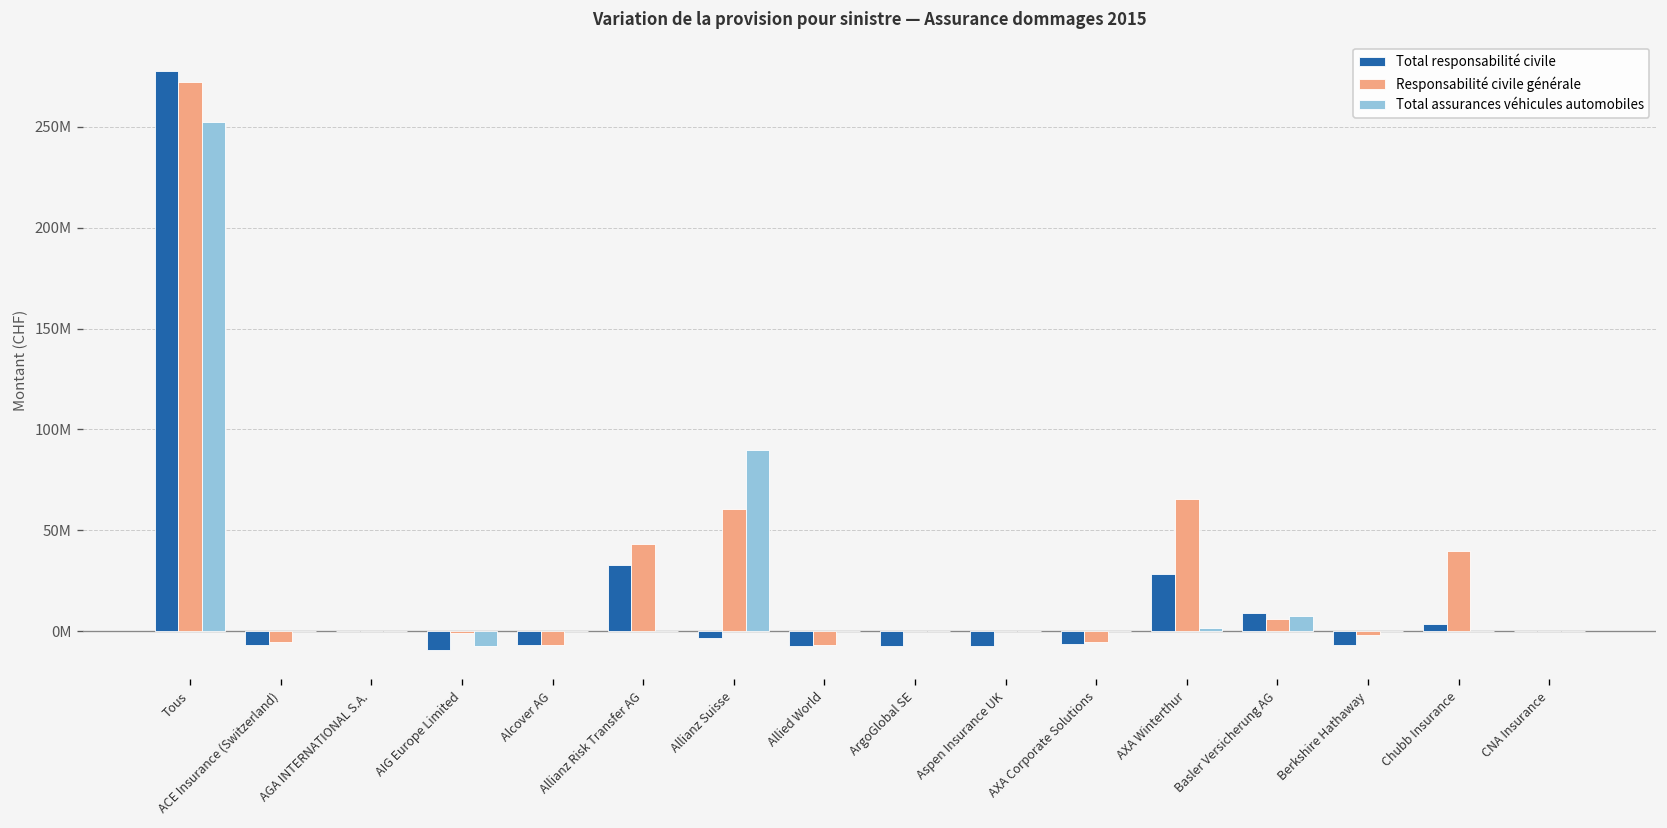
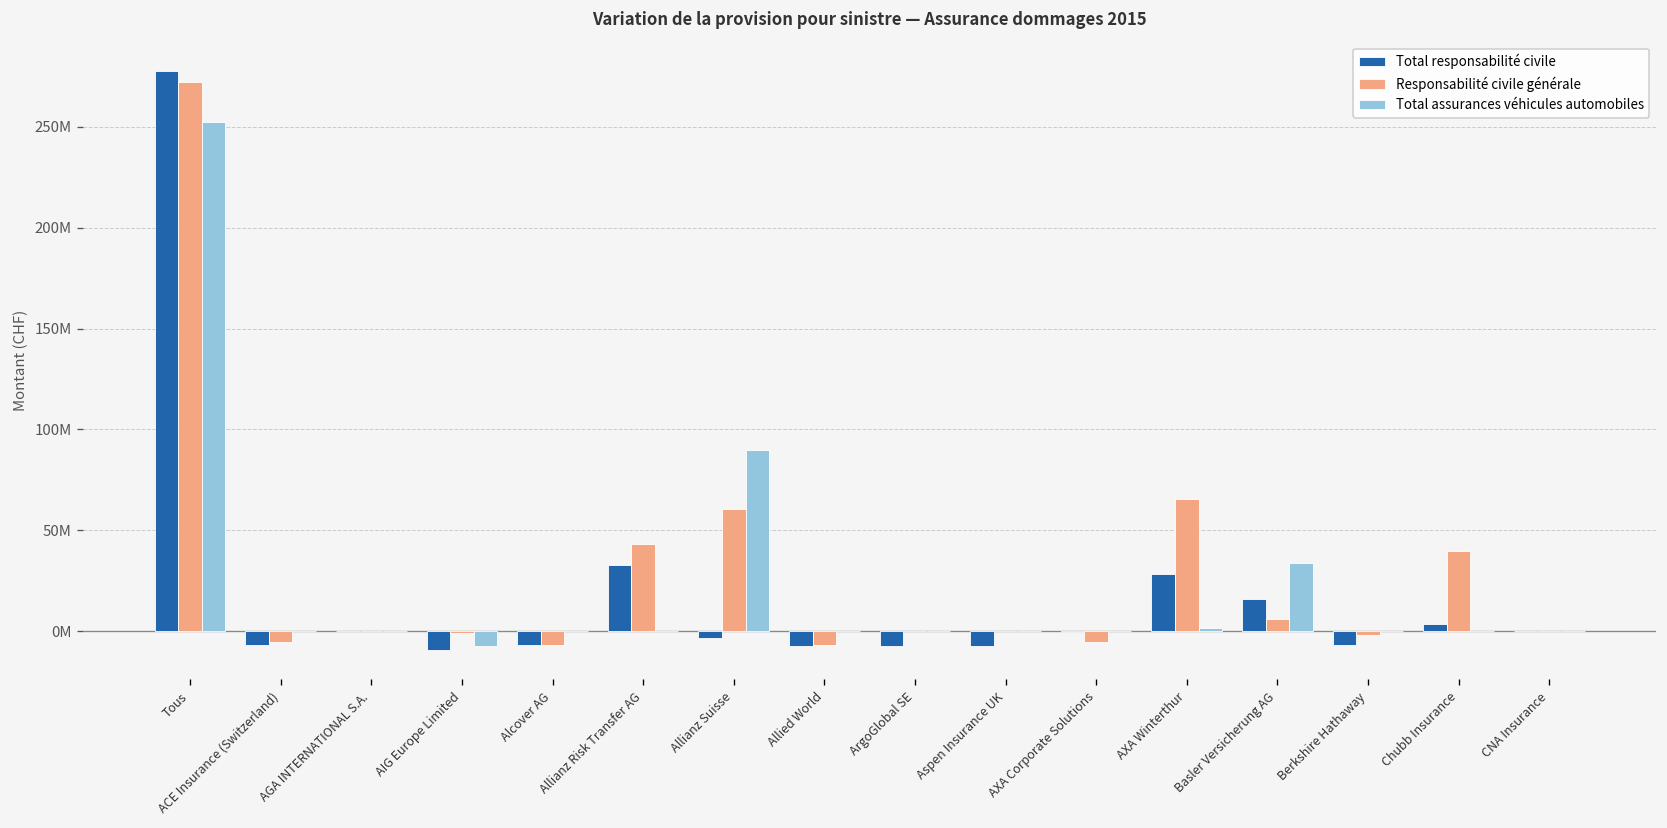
  {
    "Total responsabilité civile": {
      "Tous": 278000000,
      "ACE Insurance (Switzerland)": -7000000,
      "AIG Europe Limited": -9000000,
      "Alcover AG": -7000000,
      "Allianz Risk Transfer AG": 33000000,
      "Allianz Suisse": -3000000,
      "Allied World": -7000000,
      "ArgoGlobal SE": -8000000,
      "Aspen Insurance UK": -7000000,
-     "AXA Corporate Solutions": -6000000,
+     "AXA Corporate Solutions": -1000000,
      "AXA Winterthur": 28000000,
-     "Basler Versicherung AG": 9000000,
+     "Basler Versicherung AG": 16000000,
      "Berkshire Hathaway": -7000000,
      "Chubb Insurance": 3000000
    },
    "Responsabilité civile générale": {
      "Tous": 272000000,
      "ACE Insurance (Switzerland)": -5000000,
      "Alcover AG": -7000000,
      "Allianz Risk Transfer AG": 43000000,
      "Allianz Suisse": 61000000,
      "Allied World": -7000000,
      "AXA Corporate Solutions": -6000000,
      "AXA Winterthur": 66000000,
      "Basler Versicherung AG": 6000000,
      "Berkshire Hathaway": -2000000,
      "Chubb Insurance": 40000000
    },
    "Total assurances véhicules automobiles": {
      "Tous": 253000000,
      "AGA INTERNATIONAL S.A.": 0,
      "AIG Europe Limited": -7000000,
      "Alcover AG": 0,
      "Allianz Risk Transfer AG": 0,
      "Allianz Suisse": 90000000,
      "Allied World": 0,
      "ArgoGlobal SE": 0,
      "Aspen Insurance UK": 0,
      "AXA Corporate Solutions": 0,
      "AXA Winterthur": 2000000,
-     "Basler Versicherung AG": 8000000,
+     "Basler Versicherung AG": 34000000,
      "Berkshire Hathaway": 0,
      "Chubb Insurance": 0,
      "CNA Insurance": 0
    }
  }
